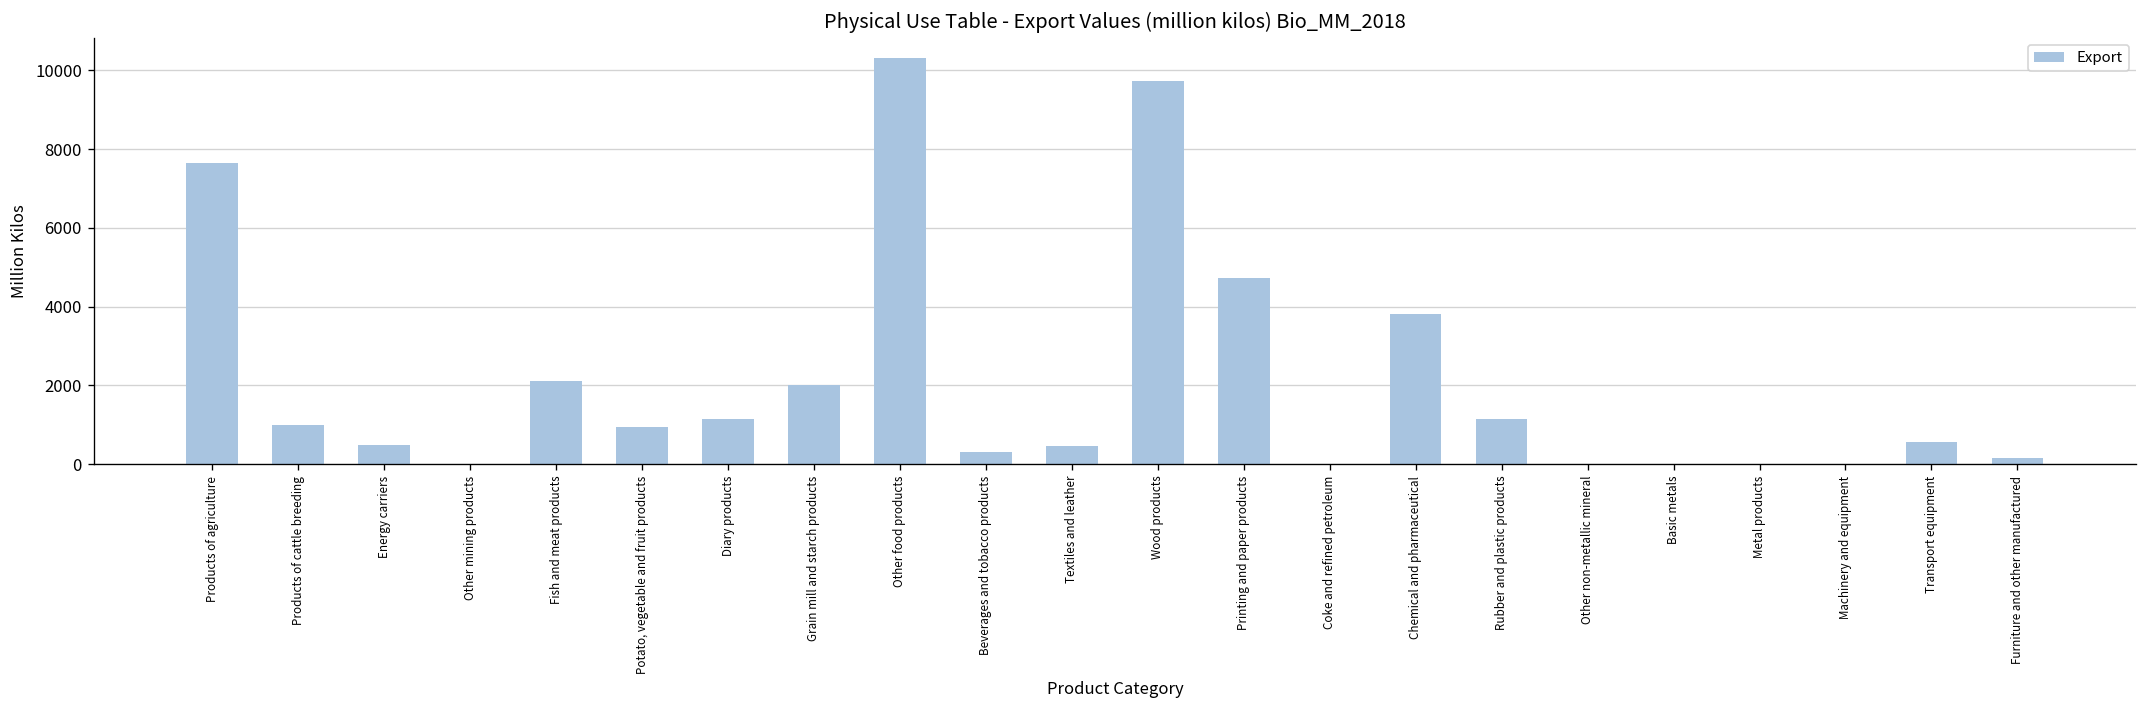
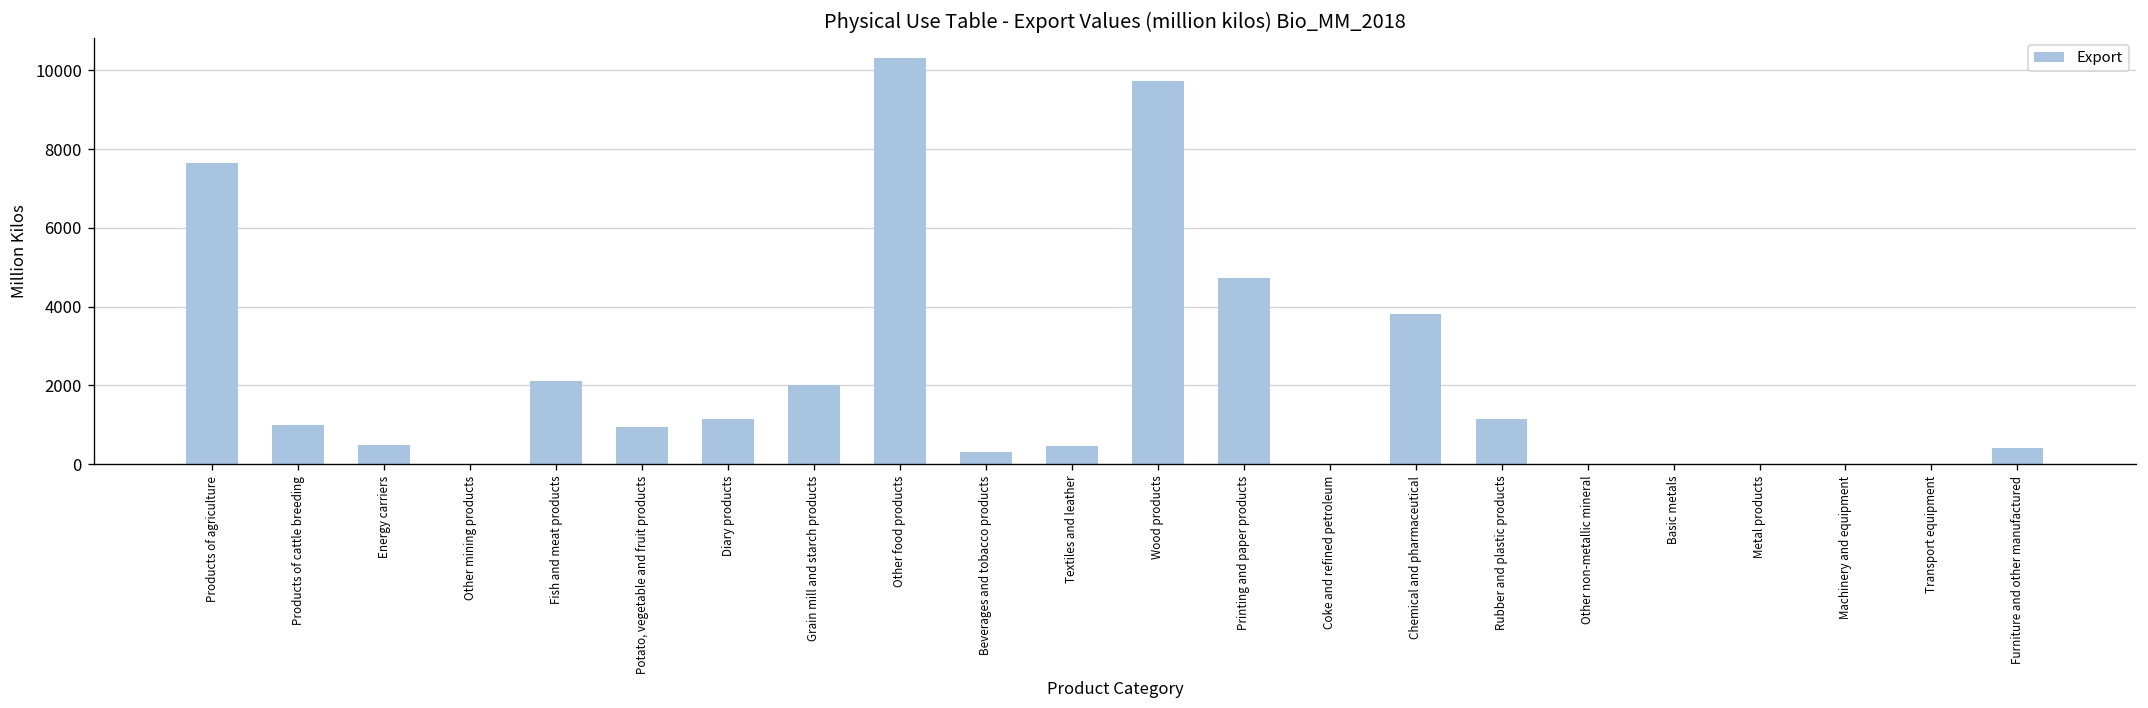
  {
    "Products of agriculture": 7600,
    "Products of cattle breeding": 1000,
    "Energy carriers": 500,
    "Other mining products": 0,
    "Fish and meat products": 2100,
    "Potato, vegetable and fruit products": 900,
    "Diary products": 1200,
    "Grain mill and starch products": 2000,
    "Other food products": 10300,
    "Beverages and tobacco products": 300,
    "Textiles and leather": 500,
    "Wood products": 9700,
    "Printing and paper products": 4700,
    "Coke and refined petroleum": 0,
    "Chemical and pharmaceutical": 3800,
    "Rubber and plastic products": 1100,
    "Other non-metallic mineral": 0,
    "Basic metals": 0,
    "Metal products": 0,
    "Machinery and equipment": 0,
-   "Transport equipment": 600,
-   "Furniture and other manufactured": 200
+   "Transport equipment": 0,
+   "Furniture and other manufactured": 400
  }
